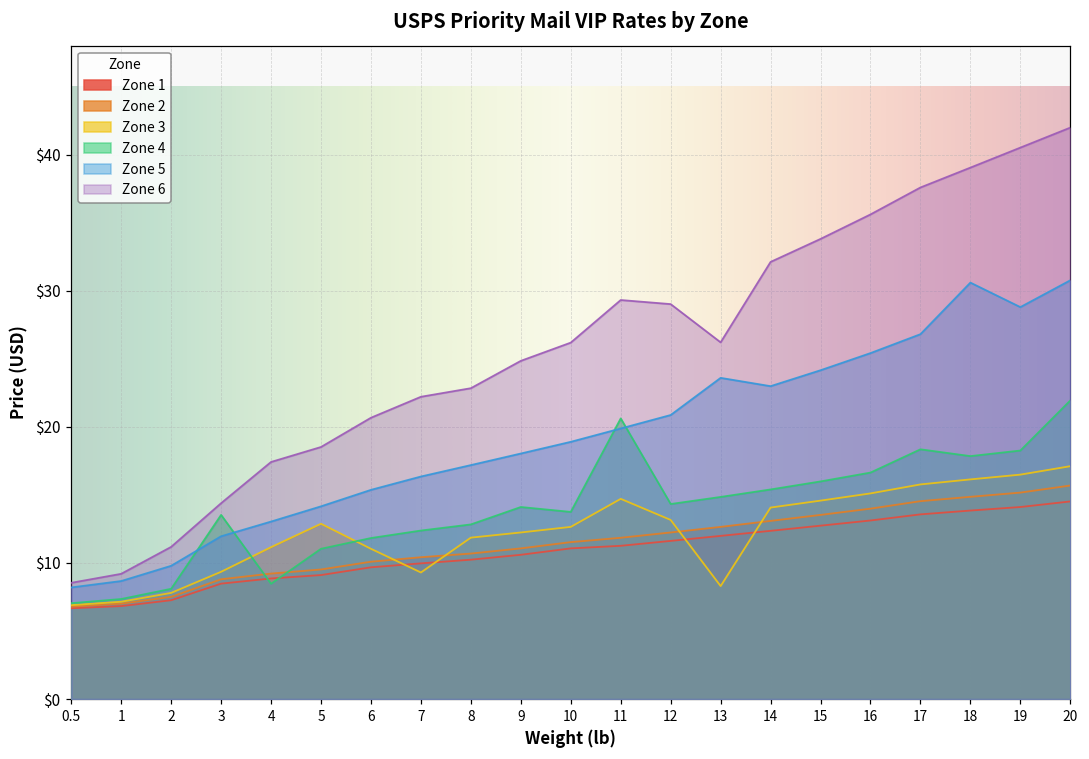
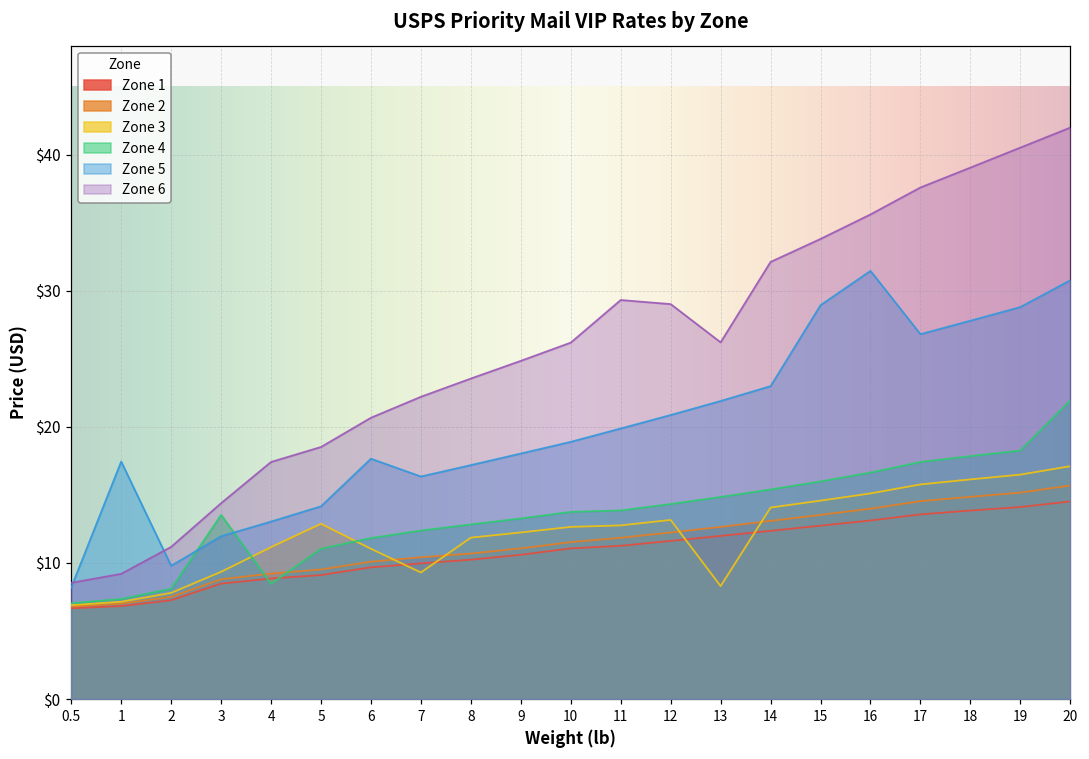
  {
    "Zone 3": {
      "2": "$7.8",
      "3": "$9.4",
      "4": "$11.2",
      "5": "$12.9",
      "6": "$11.0",
      "7": "$9.3",
      "8": "$11.9",
      "9": "$12.2",
      "10": "$12.7",
-     "11": "$14.7",
+     "11": "$12.8",
      "12": "$13.2",
      "13": "$8.3",
      "14": "$14.1",
      "15": "$14.6",
      "16": "$15.1",
      "17": "$15.8",
      "18": "$16.1",
      "19": "$16.5",
      "20": "$17.1"
    },
    "Zone 4": {
      "2": "$8.1",
      "3": "$13.5",
      "4": "$8.5",
      "5": "$11.0",
      "6": "$11.8",
      "7": "$12.4",
      "8": "$12.8",
-     "9": "$14.1",
+     "9": "$13.3",
      "10": "$13.8",
-     "11": "$20.6",
+     "11": "$13.9",
      "12": "$14.3",
      "13": "$14.9",
      "14": "$15.4",
      "15": "$16.0",
      "16": "$16.6",
-     "17": "$18.4",
+     "17": "$17.4",
      "18": "$17.9",
      "19": "$18.3",
      "20": "$21.9"
    },
    "Zone 5": {
      "0.5": "$8.2",
-     "1": "$8.7",
+     "1": "$17.5",
      "2": "$9.8",
      "3": "$12.0",
      "4": "$13.0",
      "5": "$14.2",
-     "6": "$15.4",
+     "6": "$17.7",
      "7": "$16.4",
      "8": "$17.2",
      "9": "$18.0",
      "10": "$18.9",
      "11": "$19.9",
      "12": "$20.9",
-     "13": "$23.6",
+     "13": "$21.9",
      "14": "$23.0",
-     "15": "$24.2",
-     "16": "$25.4",
+     "15": "$28.9",
+     "16": "$31.5",
      "17": "$26.8",
-     "18": "$30.6",
+     "18": "$27.8",
      "19": "$28.8",
      "20": "$30.8"
    },
    "Zone 6": {
      "0.5": "$8.5",
      "1": "$9.2",
      "2": "$11.2",
      "3": "$14.4",
      "4": "$17.4",
      "5": "$18.5",
      "6": "$20.7",
      "7": "$22.2",
-     "8": "$22.8",
+     "8": "$23.6",
      "9": "$24.9",
      "10": "$26.2",
      "11": "$29.3",
      "12": "$29.0",
      "13": "$26.2",
      "14": "$32.1",
      "15": "$33.8",
      "16": "$35.6",
      "17": "$37.6",
      "18": "$39.1",
      "19": "$40.5",
      "20": "$42.0"
    }
  }
